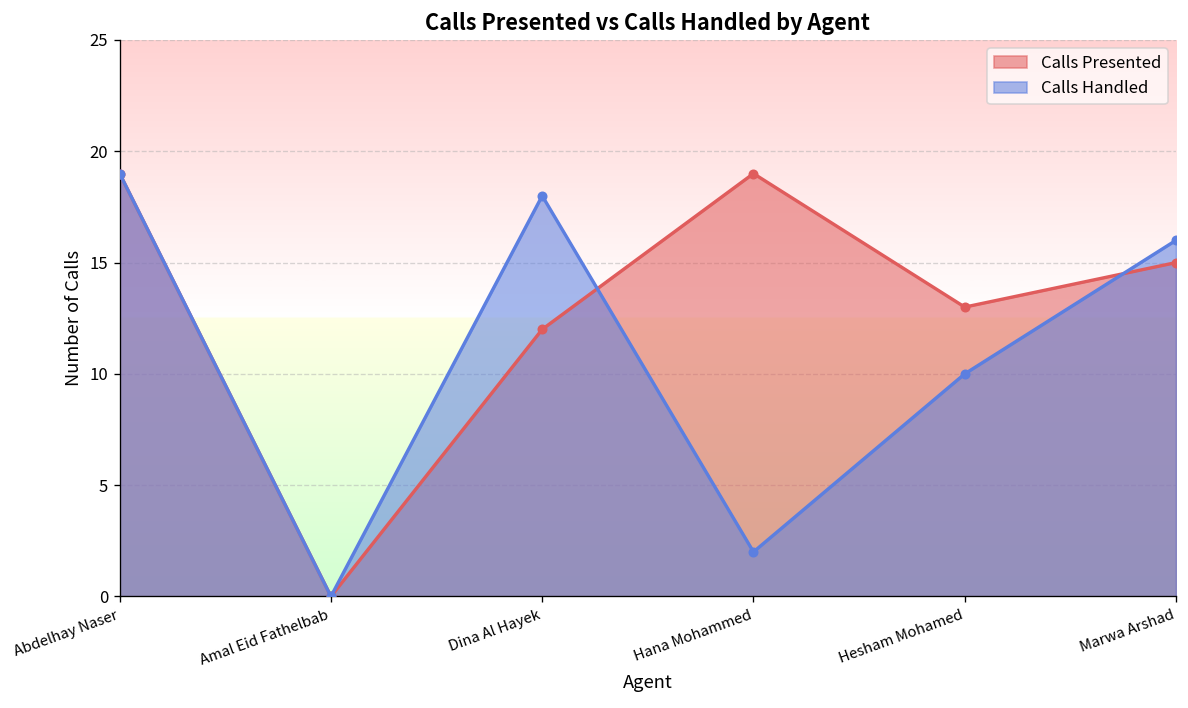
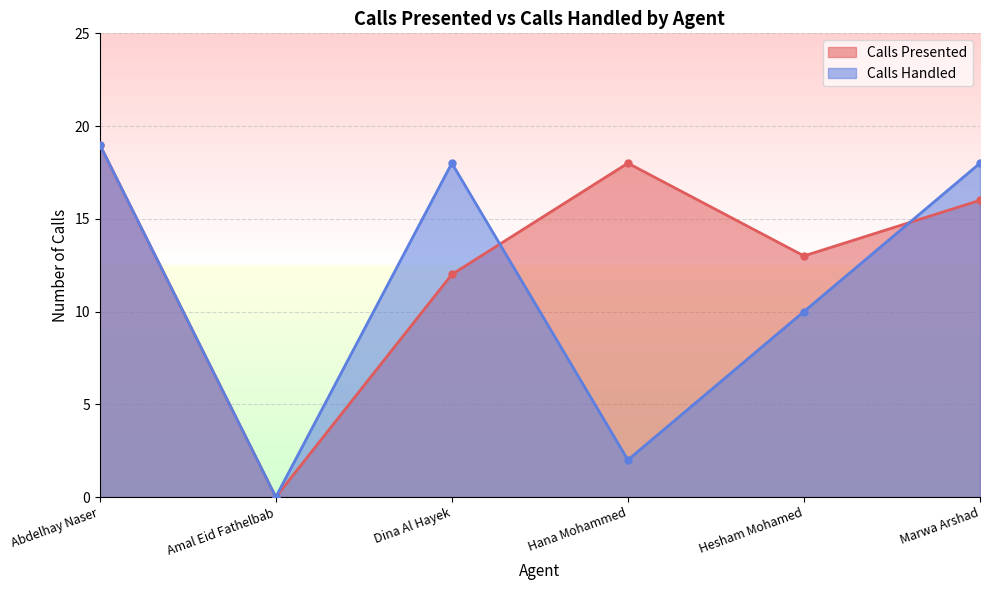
  {
    "Calls Presented": {
      "Dina Al Hayek": 12,
-     "Hana Mohammed": 19,
+     "Hana Mohammed": 18,
      "Hesham Mohamed": 13,
-     "Marwa Arshad": 15
+     "Marwa Arshad": 16
    },
    "Calls Handled": {
      "Dina Al Hayek": 18,
      "Hana Mohammed": 2,
      "Hesham Mohamed": 10,
-     "Marwa Arshad": 16
+     "Marwa Arshad": 18
    }
  }
